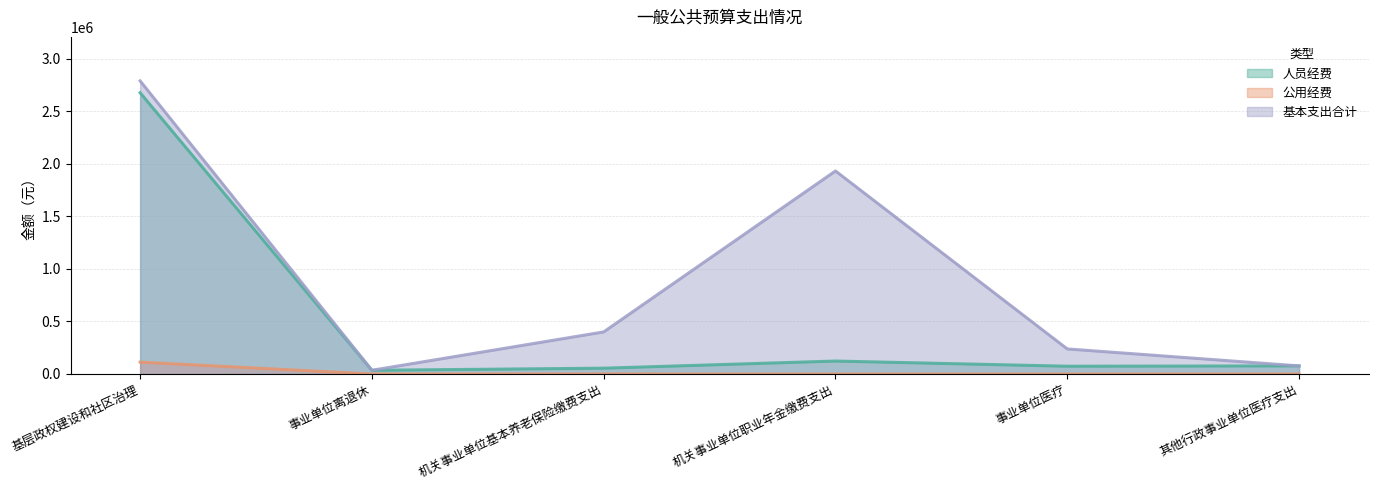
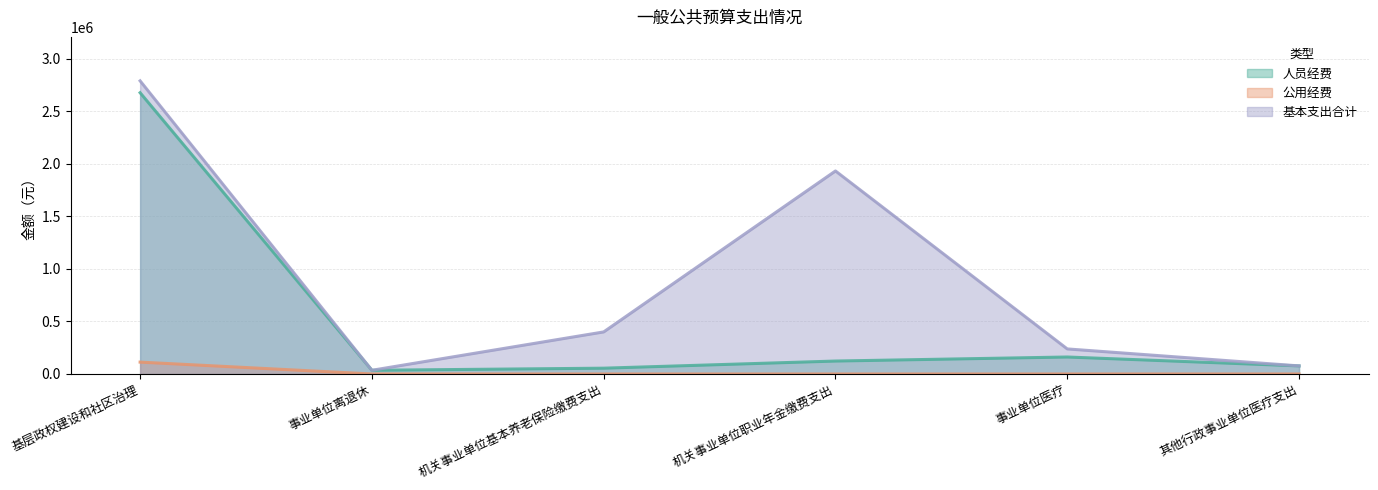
  {
    "人员经费": {
      "基层政权建设和社区治理": 2680000,
      "机关事业单位基本养老保险缴费支出": 60000,
      "机关事业单位职业年金缴费支出": 120000,
-     "事业单位医疗": 70000
+     "事业单位医疗": 160000
    },
    "公用经费": {
      "基层政权建设和社区治理": 110000,
      "事业单位离退休": 0,
      "机关事业单位基本养老保险缴费支出": 0,
      "机关事业单位职业年金缴费支出": 0,
      "事业单位医疗": 0,
      "其他行政事业单位医疗支出": 0
    },
    "基本支出合计": {
      "基层政权建设和社区治理": 2790000,
      "机关事业单位基本养老保险缴费支出": 400000,
      "机关事业单位职业年金缴费支出": 1930000,
      "事业单位医疗": 240000
    }
  }
